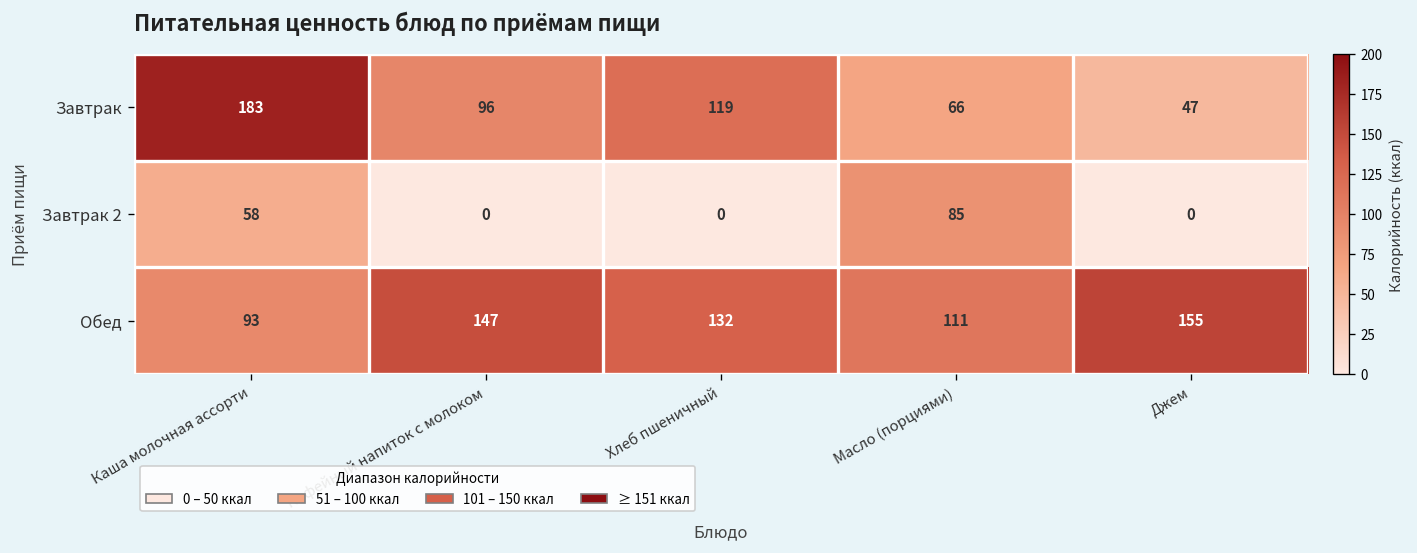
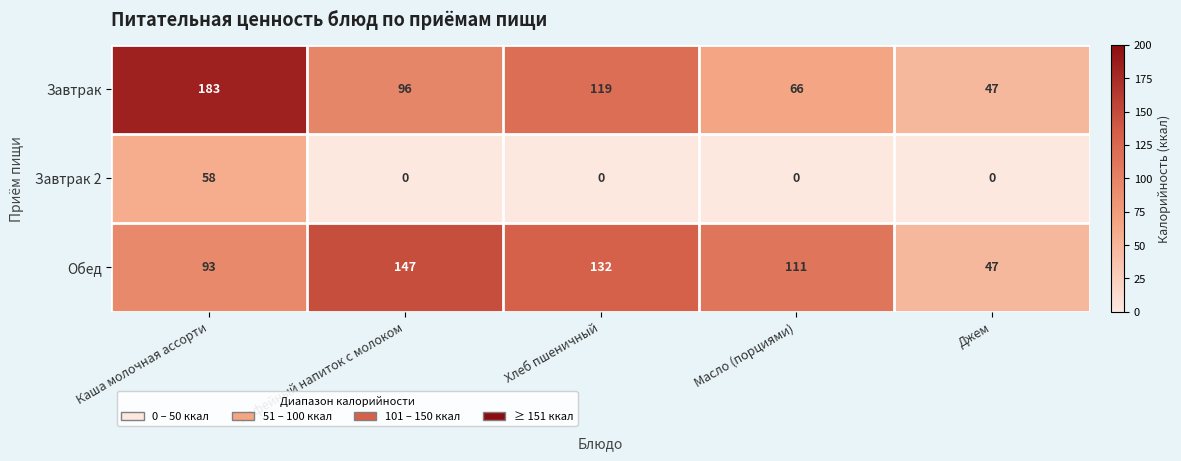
  {
    "Завтрак": {
      "Каша молочная ассорти": 183,
      "Кофейный напиток с молоком": 96,
      "Хлеб пшеничный": 119,
      "Масло (порциями)": 66,
      "Джем": 47
    },
    "Завтрак 2": {
      "Каша молочная ассорти": 58,
      "Кофейный напиток с молоком": 0,
      "Хлеб пшеничный": 0,
-     "Масло (порциями)": 85,
+     "Масло (порциями)": 0,
      "Джем": 0
    },
    "Обед": {
      "Каша молочная ассорти": 93,
      "Кофейный напиток с молоком": 147,
      "Хлеб пшеничный": 132,
      "Масло (порциями)": 111,
-     "Джем": 155
+     "Джем": 47
    }
  }
